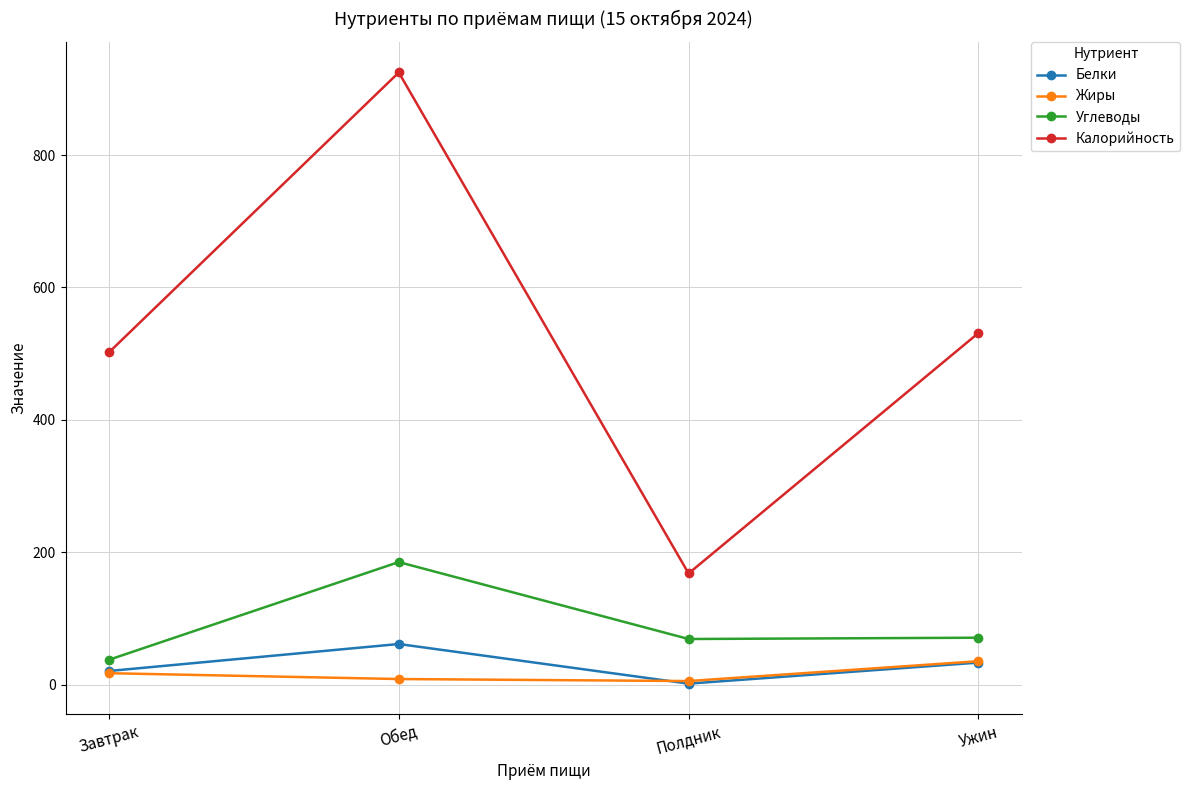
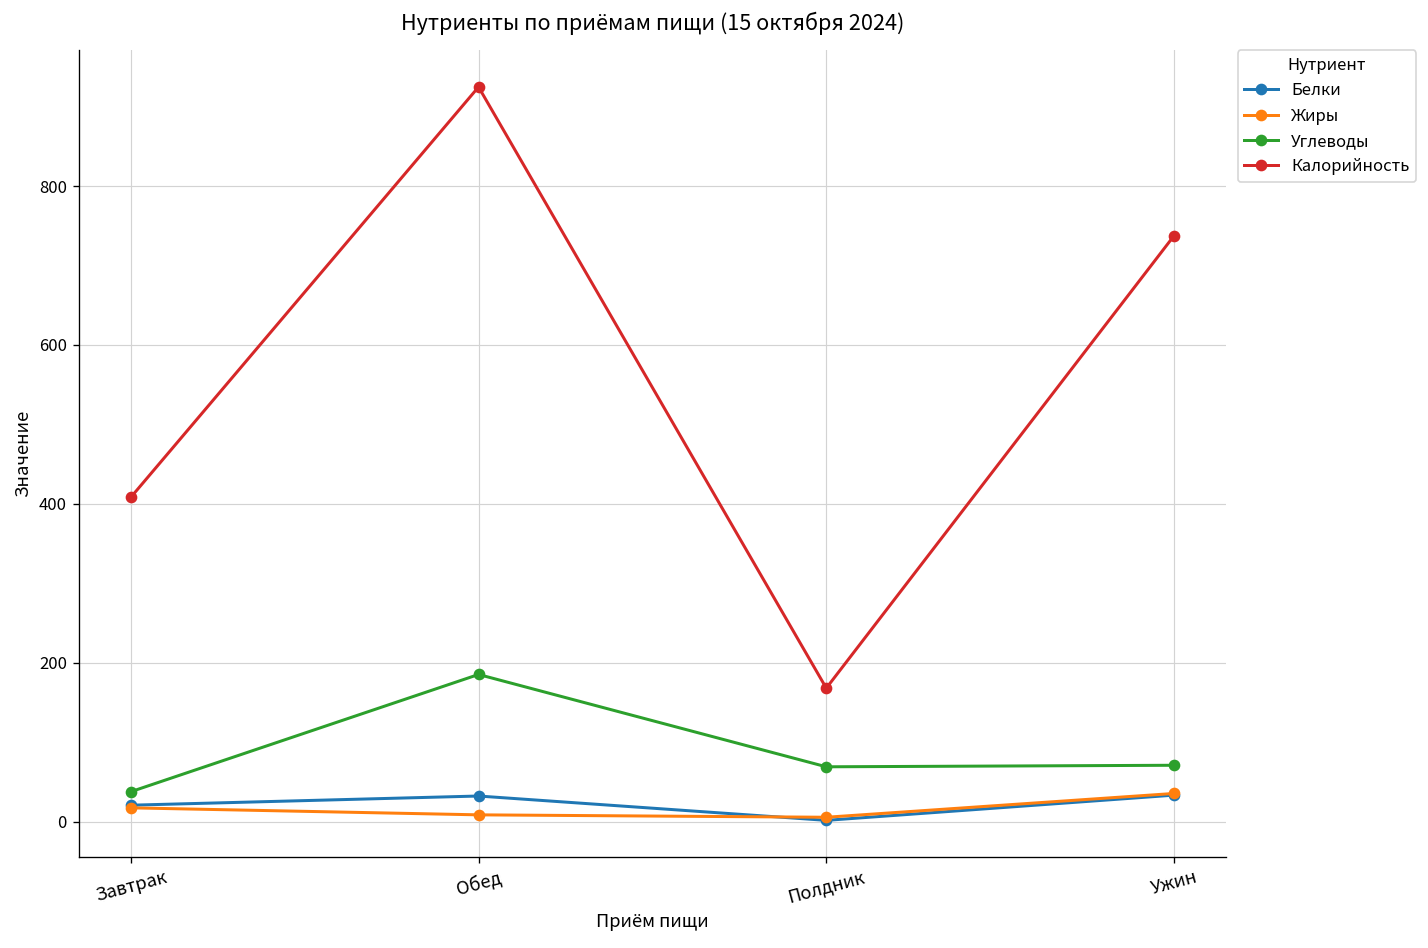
  {
    "Белки": {
-     "Обед": 60,
+     "Обед": 30,
      "Полдник": 0
    },
    "Жиры": {
      "Обед": 10,
      "Полдник": 10
    },
    "Углеводы": {
      "Завтрак": 40,
      "Обед": 190,
      "Полдник": 70,
      "Ужин": 70
    },
    "Калорийность": {
-     "Завтрак": 500,
+     "Завтрак": 410,
      "Обед": 920,
      "Полдник": 170,
-     "Ужин": 530
+     "Ужин": 740
    }
  }
